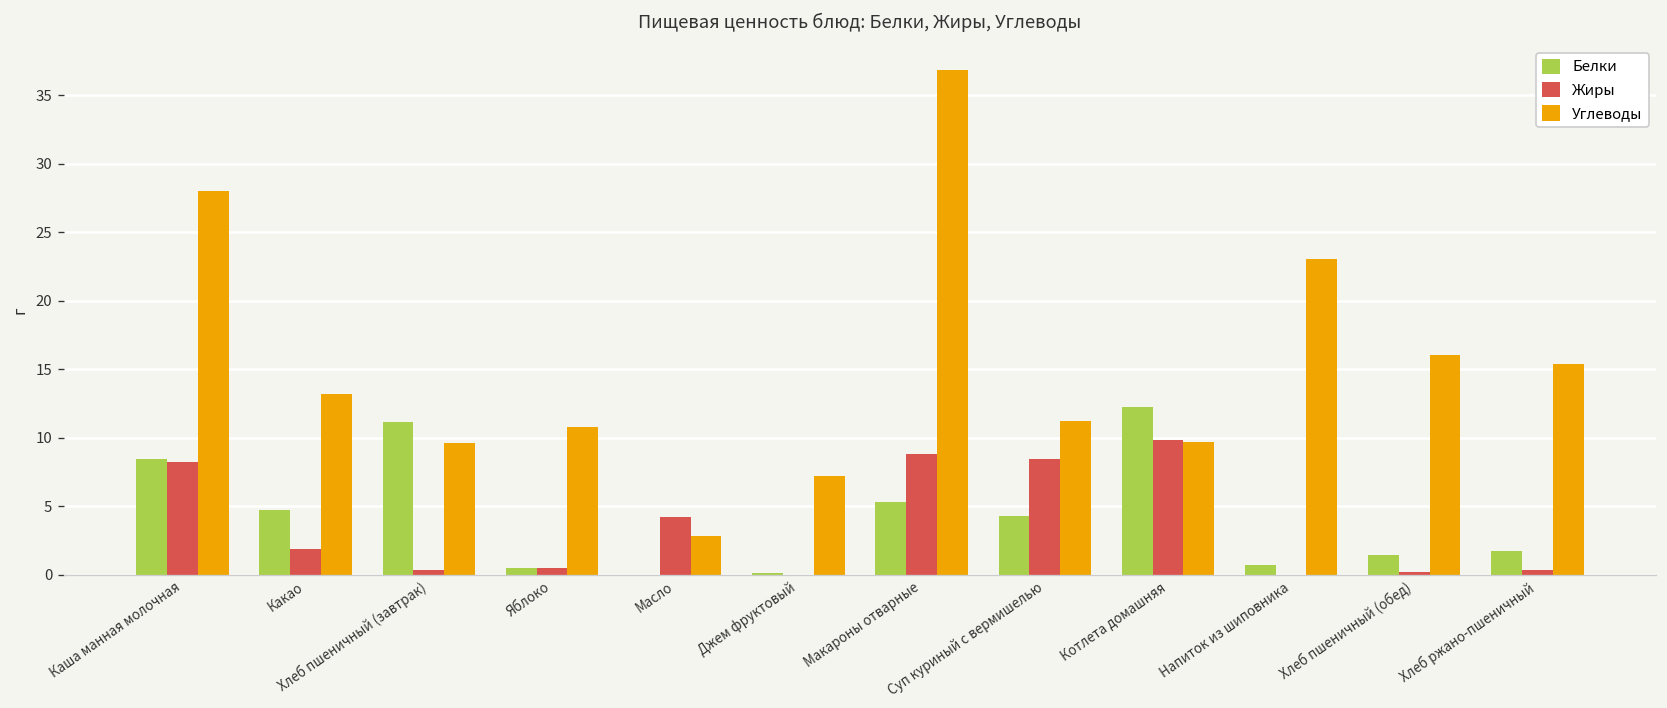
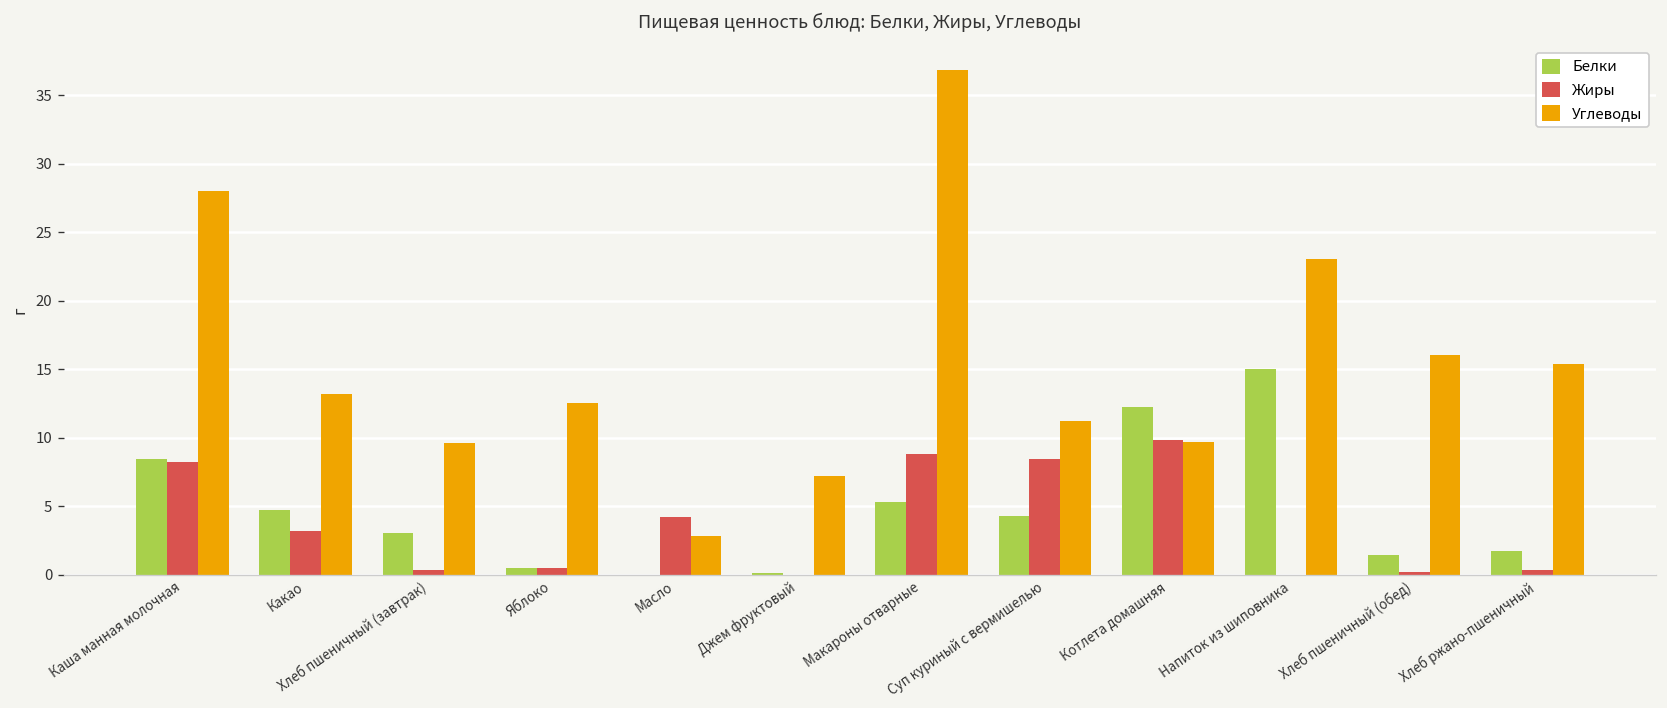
  {
    "Белки": {
      "Каша манная молочная": 8.4,
      "Какао": 4.7,
-     "Хлеб пшеничный (завтрак)": 11.1,
+     "Хлеб пшеничный (завтрак)": 3.0,
      "Яблоко": 0.5,
      "Масло": 0.0,
      "Макароны отварные": 5.3,
      "Суп куриный с вермишелью": 4.3,
      "Котлета домашняя": 12.2,
-     "Напиток из шиповника": 0.7,
+     "Напиток из шиповника": 15.0,
      "Хлеб пшеничный (обед)": 1.4,
      "Хлеб ржано-пшеничный": 1.7
    },
    "Жиры": {
      "Каша манная молочная": 8.2,
-     "Какао": 1.9,
+     "Какао": 3.2,
      "Хлеб пшеничный (завтрак)": 0.3,
      "Яблоко": 0.5,
      "Масло": 4.2,
      "Джем фруктовый": 0.0,
      "Макароны отварные": 8.8,
      "Суп куриный с вермишелью": 8.4,
      "Котлета домашняя": 9.8,
      "Напиток из шиповника": 0.0,
      "Хлеб ржано-пшеничный": 0.3
    },
    "Углеводы": {
      "Каша манная молочная": 28.0,
      "Какао": 13.2,
      "Хлеб пшеничный (завтрак)": 9.6,
-     "Яблоко": 10.8,
+     "Яблоко": 12.5,
      "Масло": 2.8,
      "Джем фруктовый": 7.2,
      "Макароны отварные": 36.8,
      "Суп куриный с вермишелью": 11.2,
      "Котлета домашняя": 9.7,
      "Напиток из шиповника": 23.0,
      "Хлеб пшеничный (обед)": 16.0,
      "Хлеб ржано-пшеничный": 15.4
    }
  }
